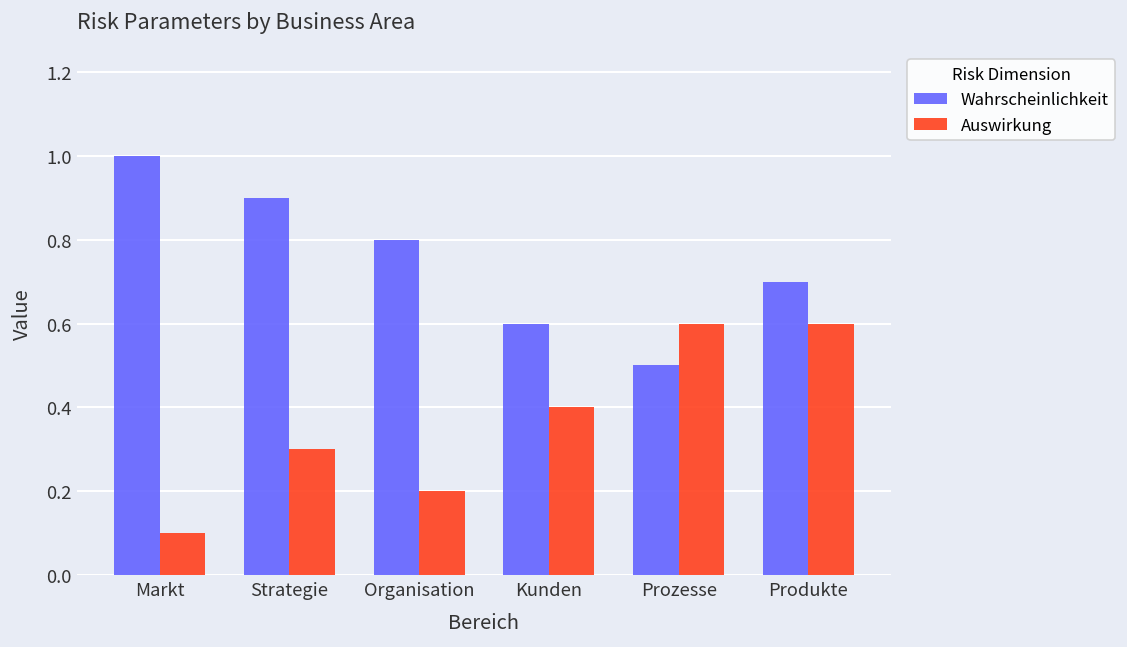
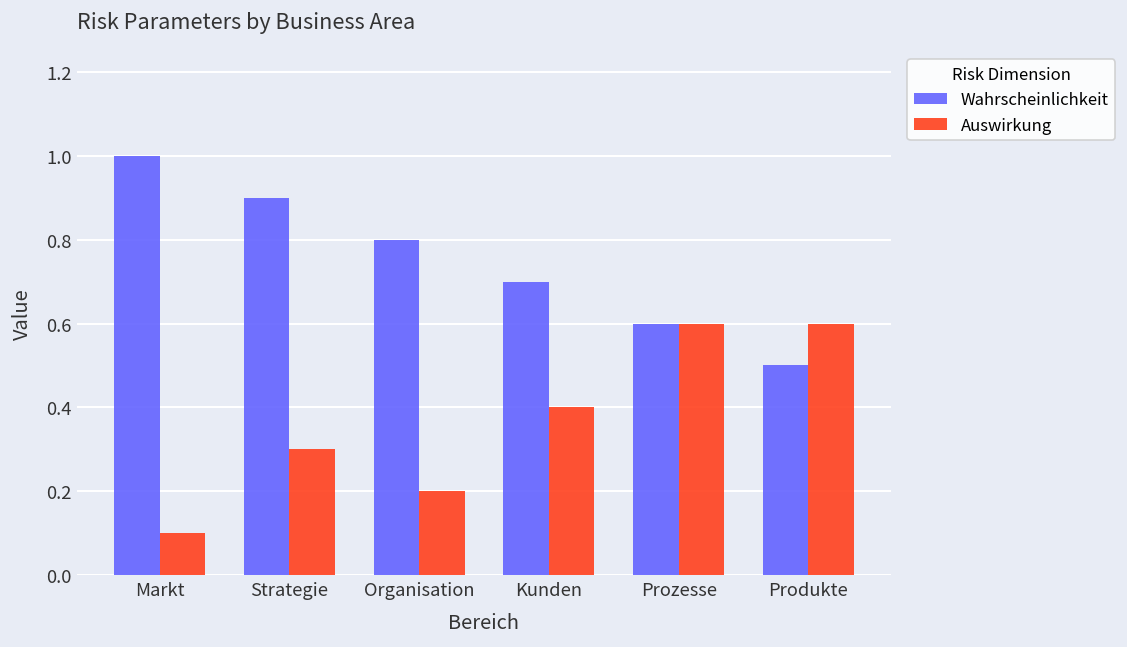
  {
    "Wahrscheinlichkeit": {
      "Markt": 1.0,
      "Strategie": 0.9,
      "Organisation": 0.8,
-     "Kunden": 0.6,
-     "Prozesse": 0.5,
-     "Produkte": 0.7
+     "Kunden": 0.7,
+     "Prozesse": 0.6,
+     "Produkte": 0.5
    },
    "Auswirkung": {
      "Markt": 0.1,
      "Strategie": 0.3,
      "Organisation": 0.2,
      "Kunden": 0.4,
      "Prozesse": 0.6,
      "Produkte": 0.6
    }
  }
